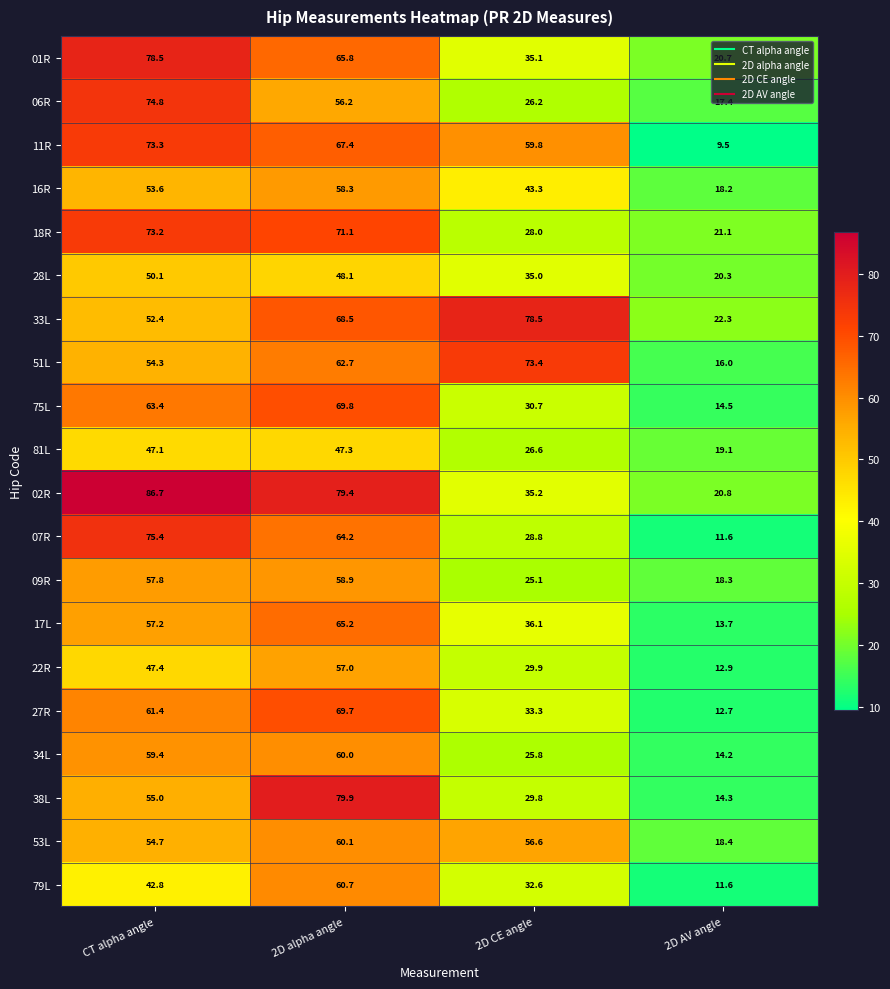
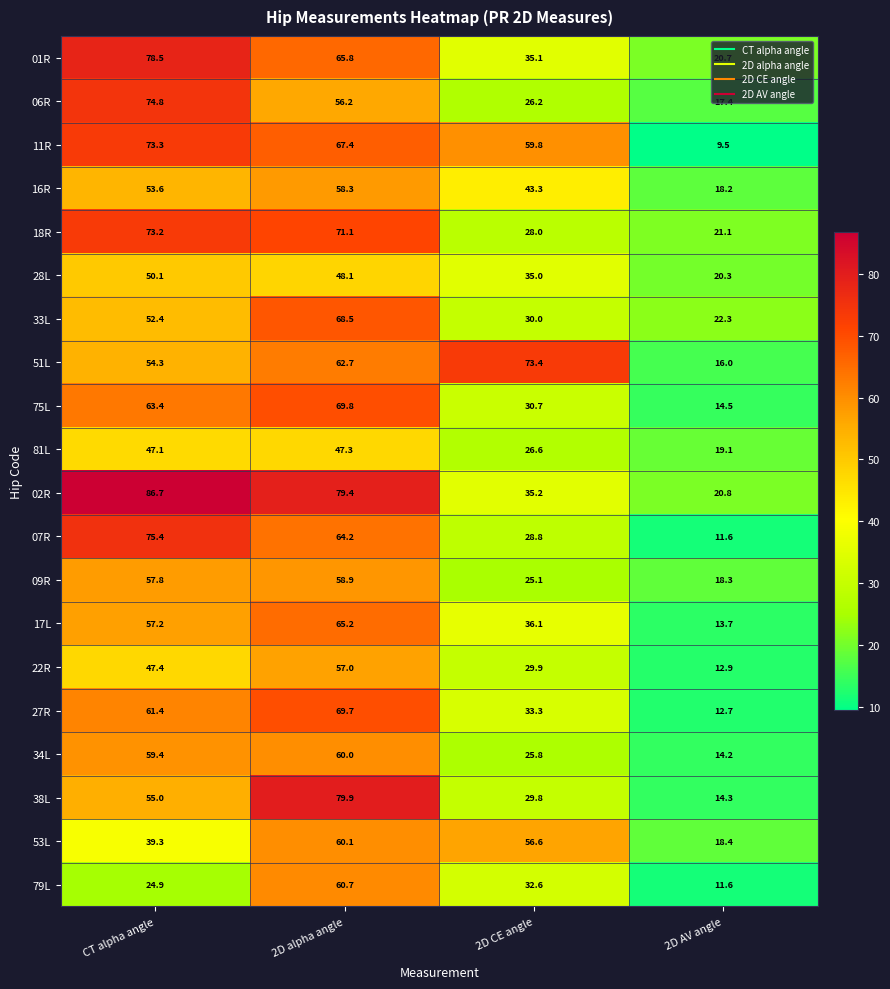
  {
    "01R": {
      "CT alpha angle": 78.5,
      "2D alpha angle": 65.8,
      "2D CE angle": 35.1
    },
    "06R": {
      "CT alpha angle": 74.8,
      "2D alpha angle": 56.2,
      "2D CE angle": 26.2
    },
    "11R": {
      "CT alpha angle": 73.3,
      "2D alpha angle": 67.4,
      "2D CE angle": 59.8,
      "2D AV angle": 9.5
    },
    "16R": {
      "CT alpha angle": 53.6,
      "2D alpha angle": 58.3,
      "2D CE angle": 43.3,
      "2D AV angle": 18.2
    },
    "18R": {
      "CT alpha angle": 73.2,
      "2D alpha angle": 71.1,
      "2D CE angle": 28.0,
      "2D AV angle": 21.1
    },
    "28L": {
      "CT alpha angle": 50.1,
      "2D alpha angle": 48.1,
      "2D CE angle": 35.0,
      "2D AV angle": 20.3
    },
    "33L": {
      "CT alpha angle": 52.4,
      "2D alpha angle": 68.5,
-     "2D CE angle": 78.5,
+     "2D CE angle": 30.0,
      "2D AV angle": 22.3
    },
    "51L": {
      "CT alpha angle": 54.3,
      "2D alpha angle": 62.7,
      "2D CE angle": 73.4,
      "2D AV angle": 16.0
    },
    "75L": {
      "CT alpha angle": 63.4,
      "2D alpha angle": 69.8,
      "2D CE angle": 30.7,
      "2D AV angle": 14.5
    },
    "81L": {
      "CT alpha angle": 47.1,
      "2D alpha angle": 47.3,
      "2D CE angle": 26.6,
      "2D AV angle": 19.1
    },
    "02R": {
      "CT alpha angle": 86.7,
      "2D alpha angle": 79.4,
      "2D CE angle": 35.2,
      "2D AV angle": 20.8
    },
    "07R": {
      "CT alpha angle": 75.4,
      "2D alpha angle": 64.2,
      "2D CE angle": 28.8,
      "2D AV angle": 11.6
    },
    "09R": {
      "CT alpha angle": 57.8,
      "2D alpha angle": 58.9,
      "2D CE angle": 25.1,
      "2D AV angle": 18.3
    },
    "17L": {
      "CT alpha angle": 57.2,
      "2D alpha angle": 65.2,
      "2D CE angle": 36.1,
      "2D AV angle": 13.7
    },
    "22R": {
      "CT alpha angle": 47.4,
      "2D alpha angle": 57.0,
      "2D CE angle": 29.9,
      "2D AV angle": 12.9
    },
    "27R": {
      "CT alpha angle": 61.4,
      "2D alpha angle": 69.7,
      "2D CE angle": 33.3,
      "2D AV angle": 12.7
    },
    "34L": {
      "CT alpha angle": 59.4,
      "2D alpha angle": 60.0,
      "2D CE angle": 25.8,
      "2D AV angle": 14.2
    },
    "38L": {
      "CT alpha angle": 55.0,
      "2D alpha angle": 79.9,
      "2D CE angle": 29.8,
      "2D AV angle": 14.3
    },
    "53L": {
-     "CT alpha angle": 54.7,
+     "CT alpha angle": 39.3,
      "2D alpha angle": 60.1,
      "2D CE angle": 56.6,
      "2D AV angle": 18.4
    },
    "79L": {
-     "CT alpha angle": 42.8,
+     "CT alpha angle": 24.9,
      "2D alpha angle": 60.7,
      "2D CE angle": 32.6,
      "2D AV angle": 11.6
    }
  }
